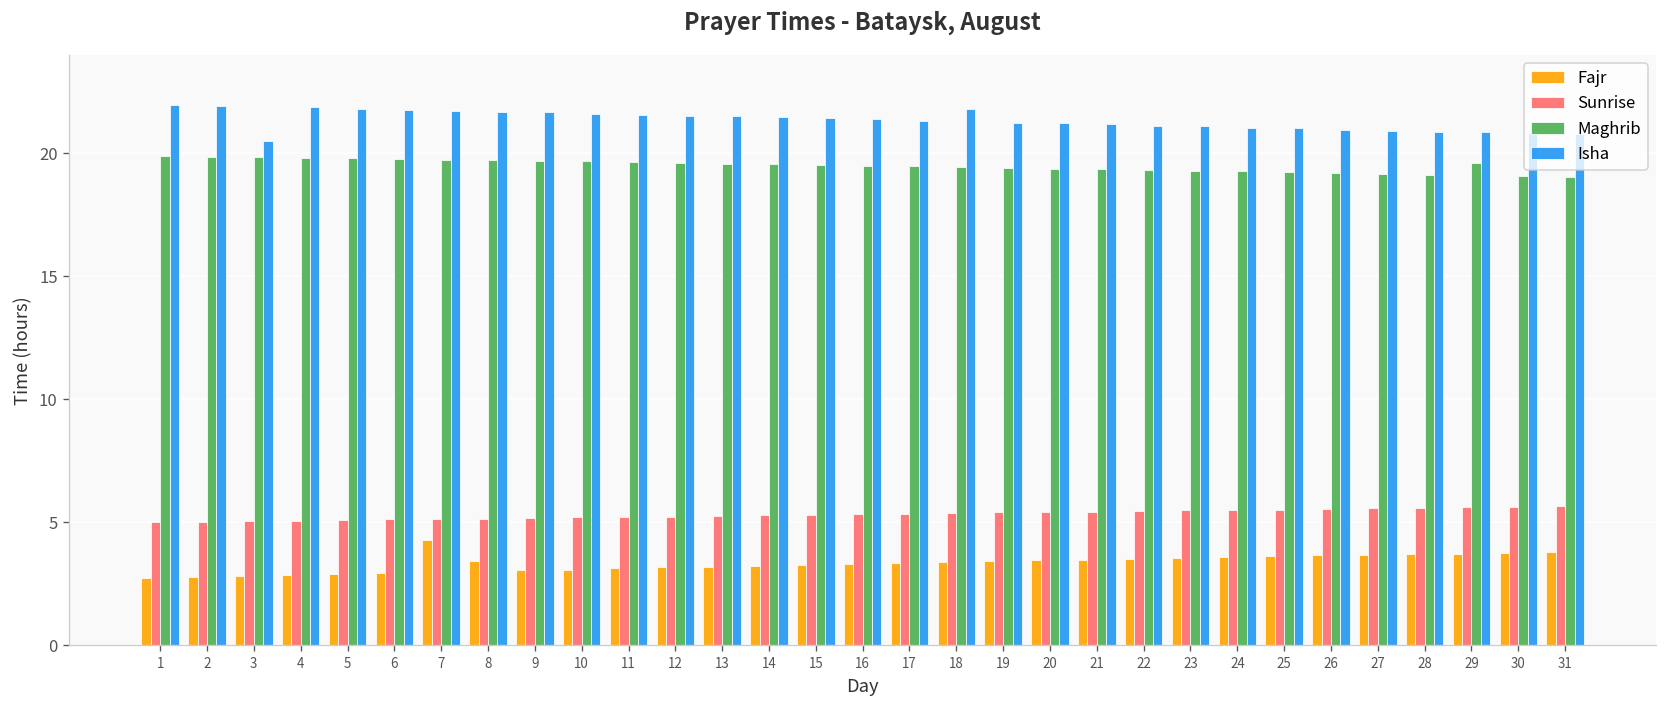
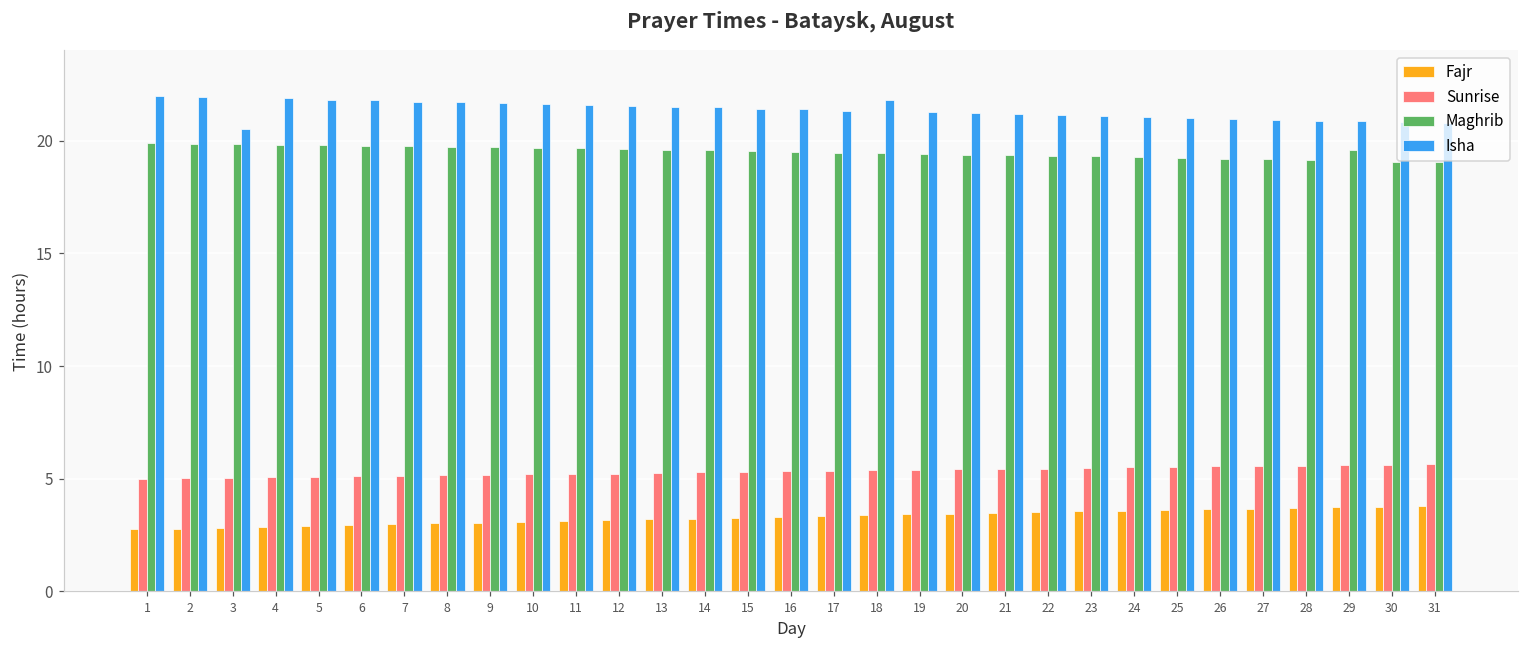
  {
    "Fajr": {
      "1": 2.8,
      "2": 2.8,
      "3": 2.8,
      "4": 2.9,
      "5": 2.9,
      "6": 2.9,
-     "7": 4.3,
-     "8": 3.4,
+     "7": 3.0,
+     "8": 3.0,
      "9": 3.1,
      "10": 3.1,
      "11": 3.1,
      "12": 3.2,
      "13": 3.2,
      "14": 3.2,
      "15": 3.3,
      "16": 3.3,
      "17": 3.3,
      "18": 3.4,
      "19": 3.4,
      "20": 3.5,
      "21": 3.5,
      "22": 3.5,
      "23": 3.6,
      "24": 3.6,
      "25": 3.6,
      "26": 3.7,
      "27": 3.7,
      "28": 3.7,
      "29": 3.7,
      "30": 3.8,
      "31": 3.8
    },
    "Sunrise": {
      "1": 5.0,
      "2": 5.0,
      "3": 5.1,
      "4": 5.1,
      "5": 5.1,
      "6": 5.1,
      "7": 5.1,
      "8": 5.2,
      "9": 5.2,
      "10": 5.2,
      "11": 5.2,
      "12": 5.2,
      "13": 5.3,
      "14": 5.3,
      "15": 5.3,
      "16": 5.3,
      "17": 5.4,
      "18": 5.4,
      "19": 5.4,
      "20": 5.4,
      "21": 5.4,
      "22": 5.5,
      "23": 5.5,
      "24": 5.5,
      "25": 5.5,
      "26": 5.6,
      "27": 5.6,
      "28": 5.6,
      "29": 5.6,
      "30": 5.6,
      "31": 5.7
    },
    "Maghrib": {
      "1": 19.9,
      "2": 19.9,
      "3": 19.9,
      "4": 19.8,
      "5": 19.8,
      "6": 19.8,
      "7": 19.8,
      "8": 19.7,
      "9": 19.7,
      "10": 19.7,
      "11": 19.7,
      "12": 19.6,
      "13": 19.6,
      "14": 19.6,
      "15": 19.5,
      "16": 19.5,
      "17": 19.5,
      "18": 19.5,
      "19": 19.4,
      "20": 19.4,
      "21": 19.4,
      "22": 19.3,
      "23": 19.3,
      "24": 19.3,
      "25": 19.2,
      "26": 19.2,
      "27": 19.2,
      "28": 19.1,
      "29": 19.6,
      "30": 19.1,
      "31": 19.0
    },
    "Isha": {
      "1": 22.0,
      "2": 21.9,
      "3": 20.5,
      "4": 21.9,
      "5": 21.8,
      "6": 21.8,
      "7": 21.7,
      "8": 21.7,
      "9": 21.7,
      "10": 21.6,
      "11": 21.6,
      "12": 21.5,
      "13": 21.5,
      "14": 21.5,
      "15": 21.4,
      "16": 21.4,
      "17": 21.3,
      "18": 21.8,
      "19": 21.3,
      "20": 21.2,
      "21": 21.2,
      "22": 21.1,
      "23": 21.1,
      "24": 21.1,
      "25": 21.0,
      "26": 21.0,
      "27": 20.9,
      "28": 20.9,
      "29": 20.9
    }
  }
